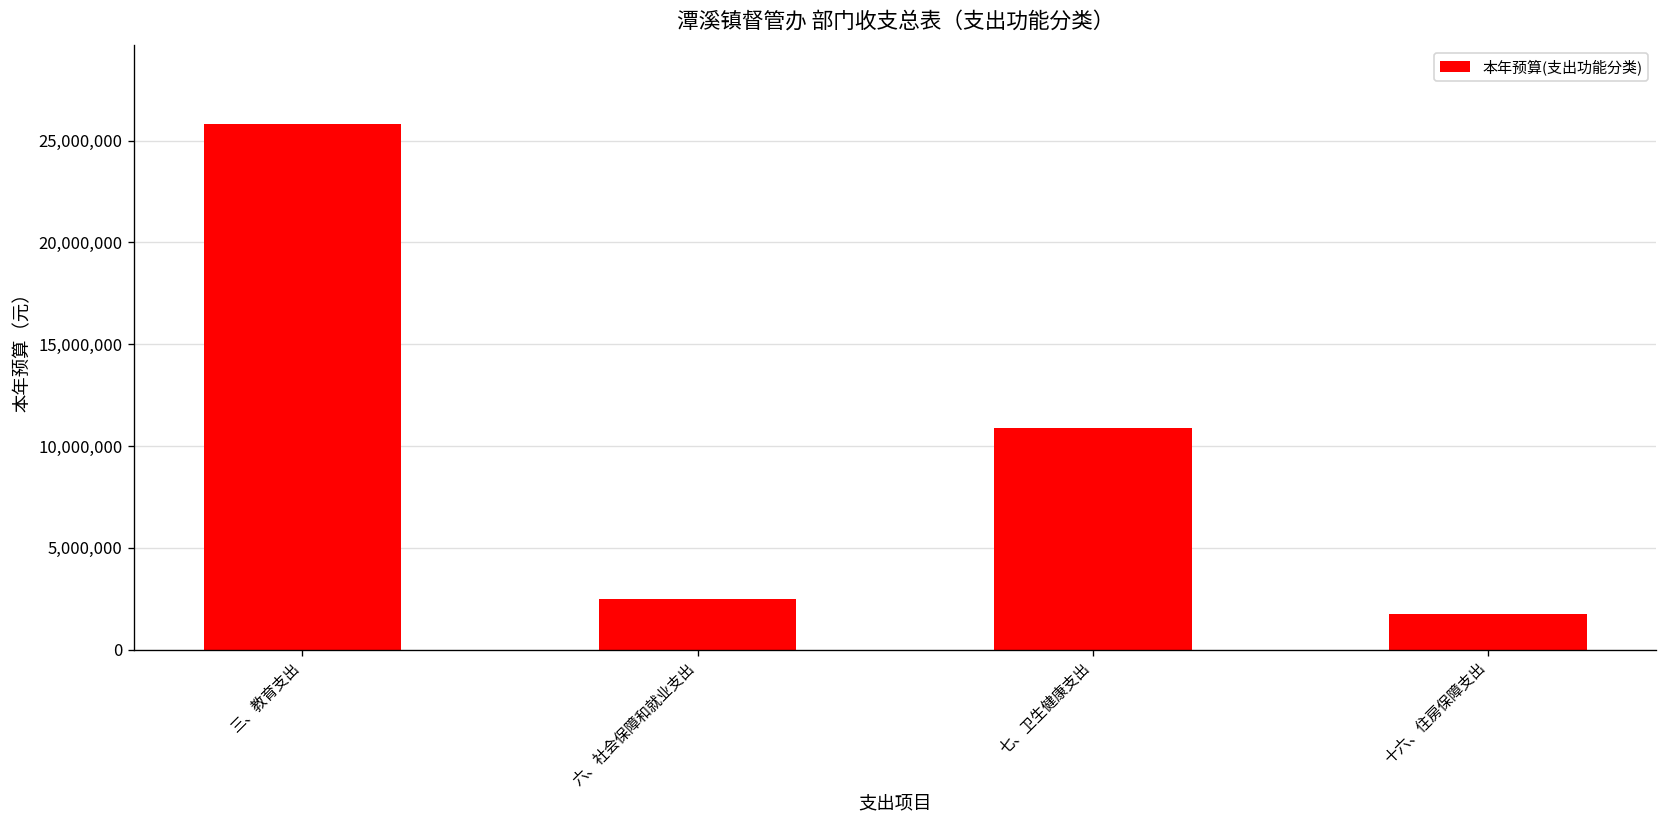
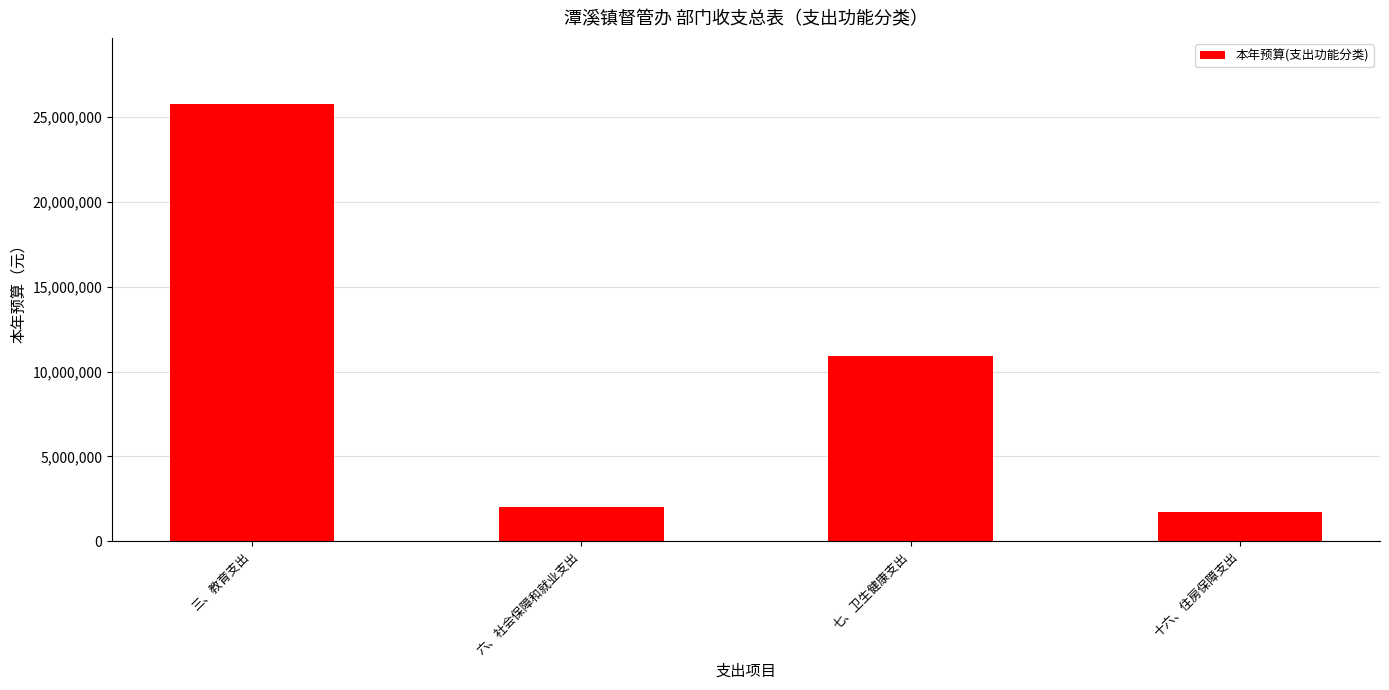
  {
    "三、教育支出": "25,800,000",
-   "六、社会保障和就业支出": "2,500,000",
+   "六、社会保障和就业支出": "2,000,000",
    "七、卫生健康支出": "10,900,000",
    "十六、住房保障支出": "1,800,000"
  }
